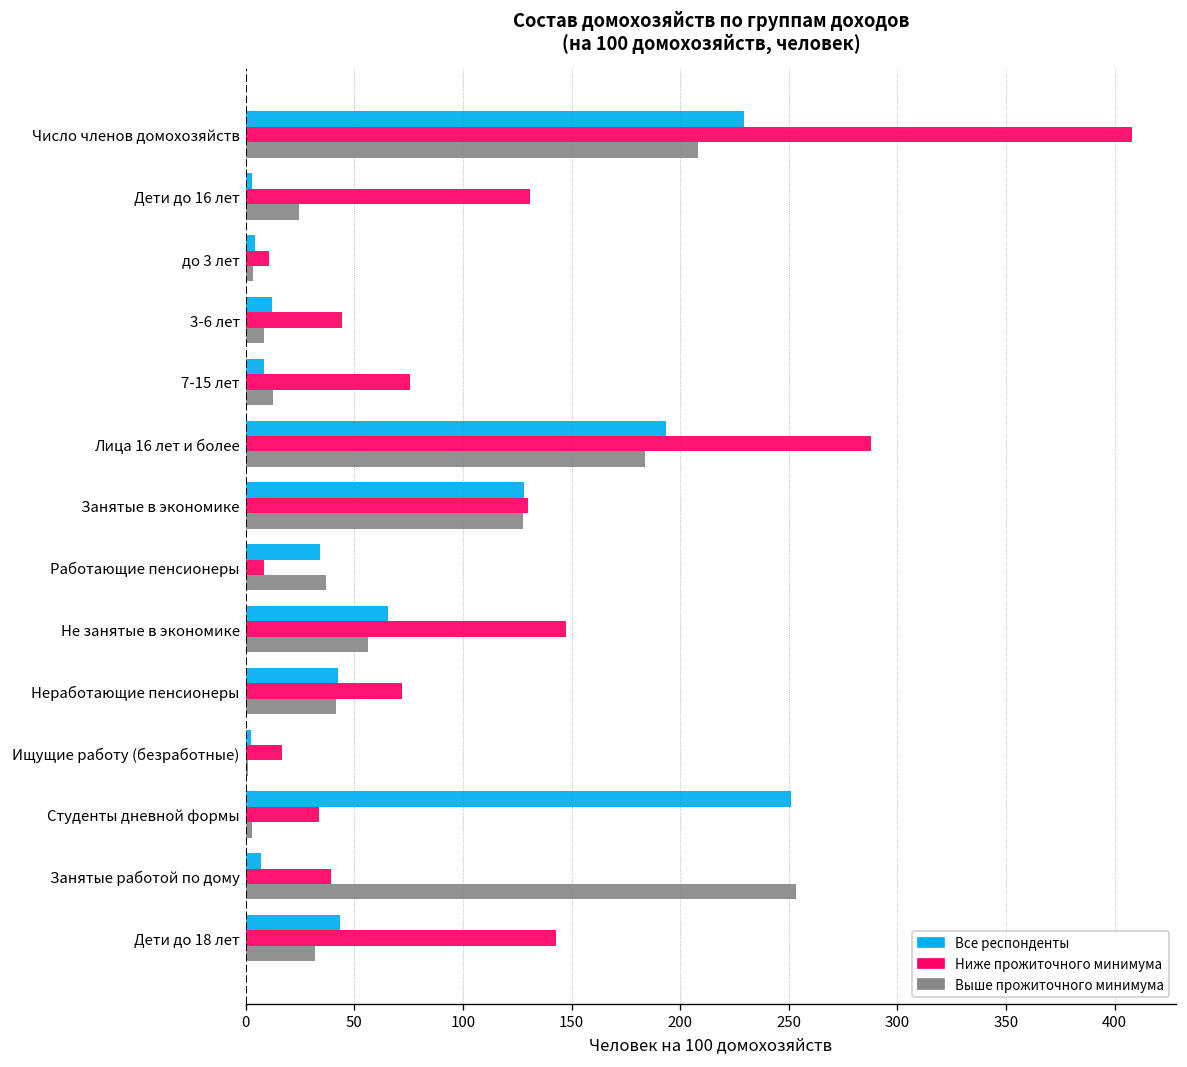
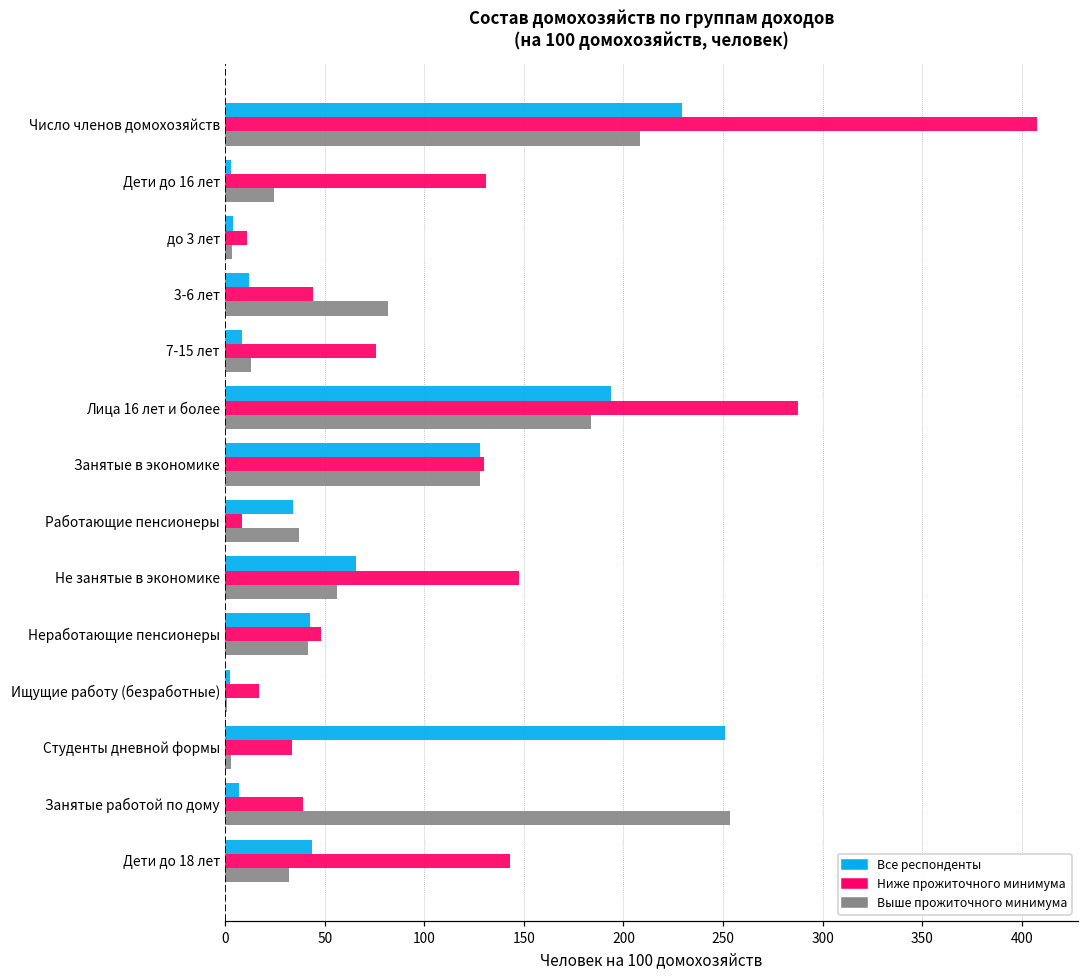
  {
    "Все респонденты": {
      "Число членов домохозяйств": 229,
      "Дети до 16 лет": 3,
      "до 3 лет": 4,
      "3-6 лет": 12,
      "7-15 лет": 8,
      "Лица 16 лет и более": 194,
      "Занятые в экономике": 128,
      "Работающие пенсионеры": 34,
      "Не занятые в экономике": 66,
      "Неработающие пенсионеры": 42,
      "Ищущие работу (безработные)": 3,
      "Студенты дневной формы": 251,
      "Занятые работой по дому": 7,
      "Дети до 18 лет": 44
    },
    "Ниже прожиточного минимума": {
      "Число членов домохозяйств": 408,
      "Дети до 16 лет": 131,
      "до 3 лет": 11,
      "3-6 лет": 44,
      "7-15 лет": 76,
      "Лица 16 лет и более": 288,
      "Занятые в экономике": 130,
      "Работающие пенсионеры": 8,
      "Не занятые в экономике": 147,
-     "Неработающие пенсионеры": 72,
+     "Неработающие пенсионеры": 48,
      "Ищущие работу (безработные)": 17,
      "Студенты дневной формы": 34,
      "Занятые работой по дому": 39,
      "Дети до 18 лет": 143
    },
    "Выше прожиточного минимума": {
      "Число членов домохозяйств": 208,
      "Дети до 16 лет": 24,
      "до 3 лет": 3,
-     "3-6 лет": 8,
+     "3-6 лет": 82,
      "7-15 лет": 13,
      "Лица 16 лет и более": 184,
      "Занятые в экономике": 128,
      "Работающие пенсионеры": 37,
      "Не занятые в экономике": 56,
      "Неработающие пенсионеры": 42,
      "Студенты дневной формы": 3,
      "Занятые работой по дому": 253,
      "Дети до 18 лет": 32
    }
  }
